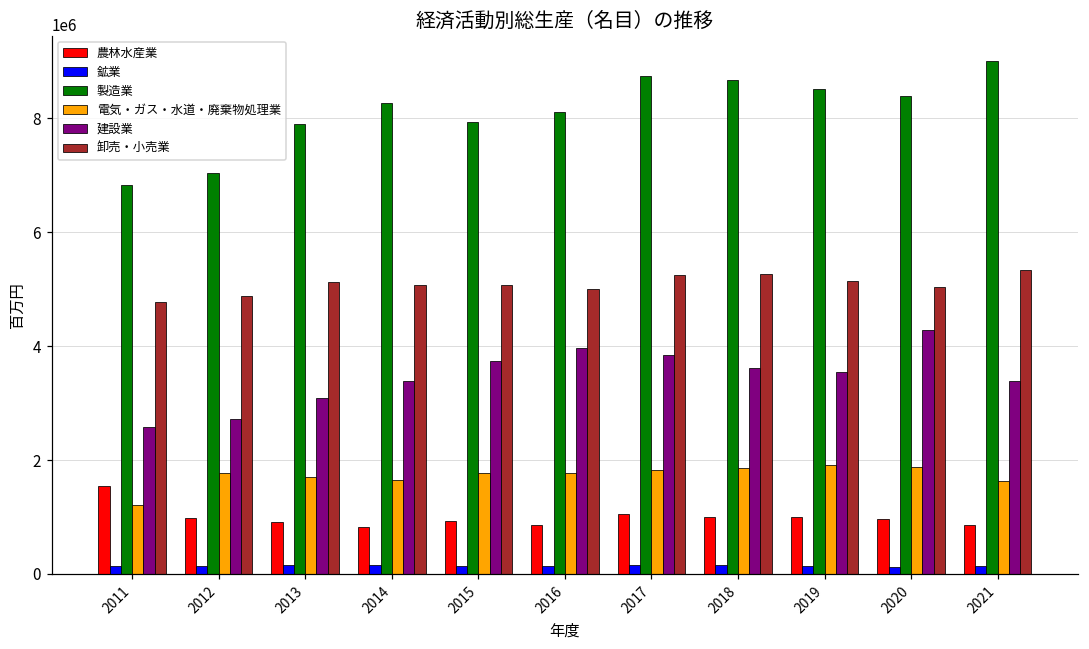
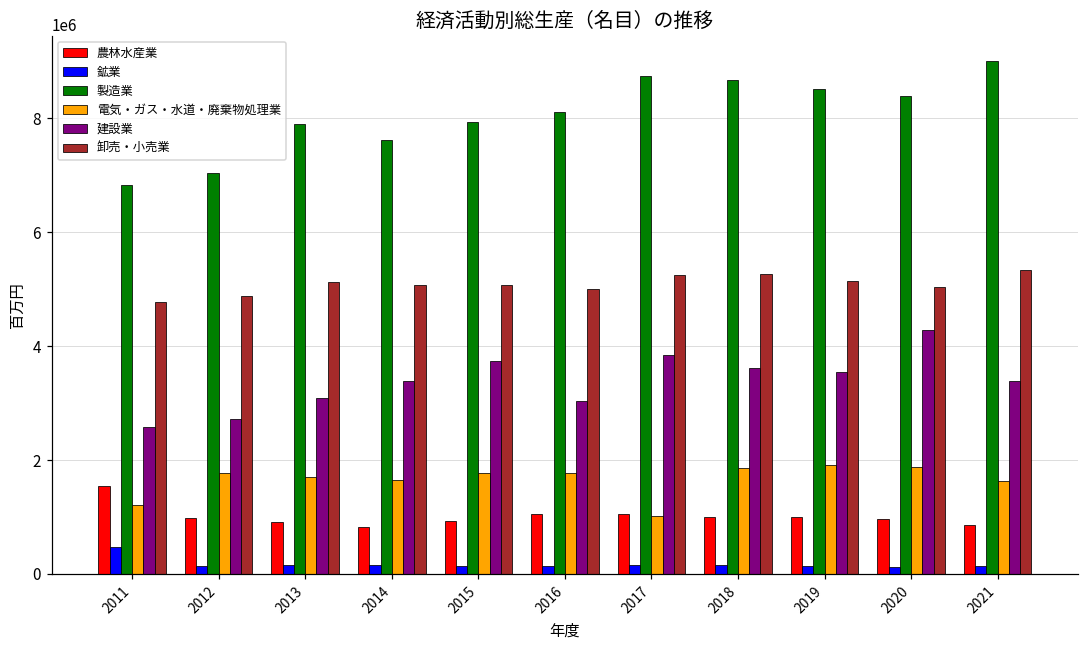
  {
    "農林水産業": {
      "2011": 1500000,
      "2012": 1000000,
      "2013": 900000,
      "2014": 800000,
      "2015": 900000,
-     "2016": 900000,
+     "2016": 1000000,
      "2017": 1000000,
      "2018": 1000000,
      "2019": 1000000,
      "2020": 1000000,
      "2021": 900000
    },
    "鉱業": {
-     "2011": 100000,
+     "2011": 500000,
      "2012": 100000,
      "2013": 200000,
      "2014": 200000,
      "2015": 100000,
      "2016": 100000,
      "2017": 100000,
      "2018": 200000,
      "2019": 100000,
      "2020": 100000,
      "2021": 100000
    },
    "製造業": {
      "2011": 6800000,
      "2012": 7000000,
      "2013": 7900000,
-     "2014": 8300000,
+     "2014": 7600000,
      "2015": 7900000,
      "2016": 8100000,
      "2017": 8800000,
      "2018": 8700000,
      "2019": 8500000,
      "2020": 8400000,
      "2021": 9000000
    },
    "電気・ガス・水道・廃棄物処理業": {
      "2011": 1200000,
      "2012": 1800000,
      "2013": 1700000,
      "2014": 1600000,
      "2015": 1800000,
      "2016": 1800000,
-     "2017": 1800000,
+     "2017": 1000000,
      "2018": 1900000,
      "2019": 1900000,
      "2020": 1900000,
      "2021": 1600000
    },
    "建設業": {
      "2011": 2600000,
      "2012": 2700000,
      "2013": 3100000,
      "2014": 3400000,
      "2015": 3700000,
-     "2016": 4000000,
+     "2016": 3000000,
      "2017": 3800000,
      "2018": 3600000,
      "2019": 3500000,
      "2020": 4300000,
      "2021": 3400000
    },
    "卸売・小売業": {
      "2011": 4800000,
      "2012": 4900000,
      "2013": 5100000,
      "2014": 5100000,
      "2015": 5100000,
      "2016": 5000000,
      "2017": 5300000,
      "2018": 5300000,
      "2019": 5100000,
      "2020": 5000000,
      "2021": 5300000
    }
  }
